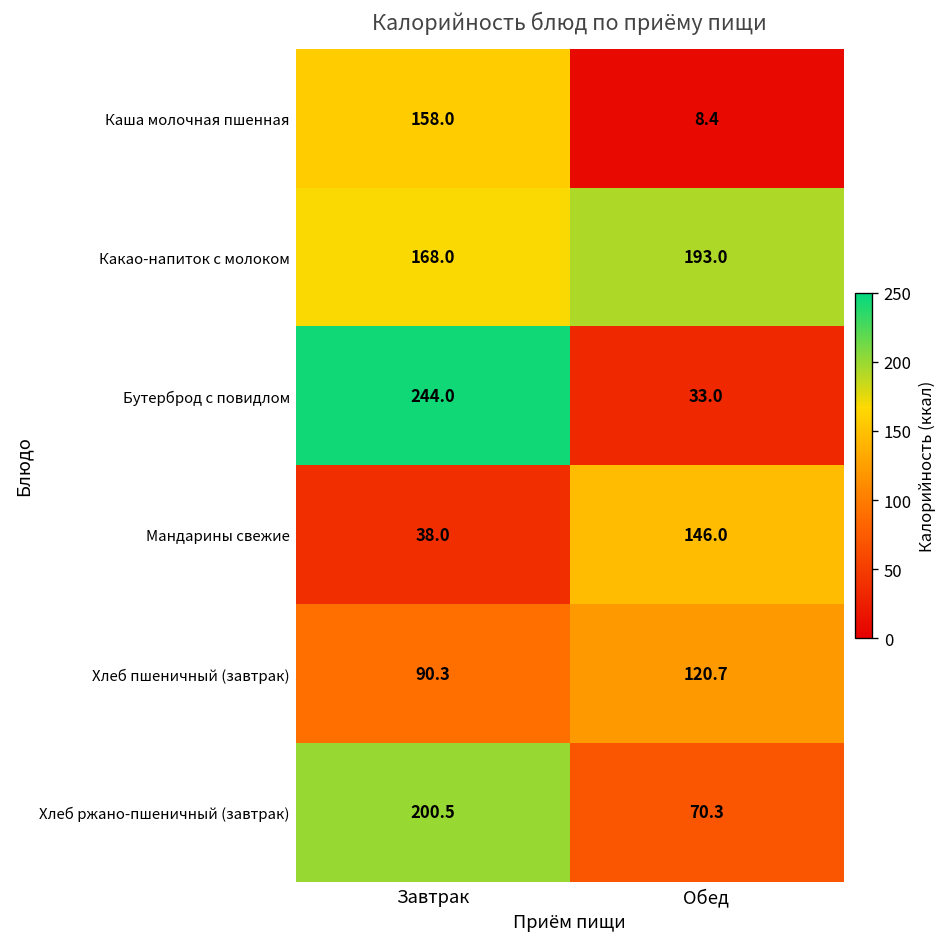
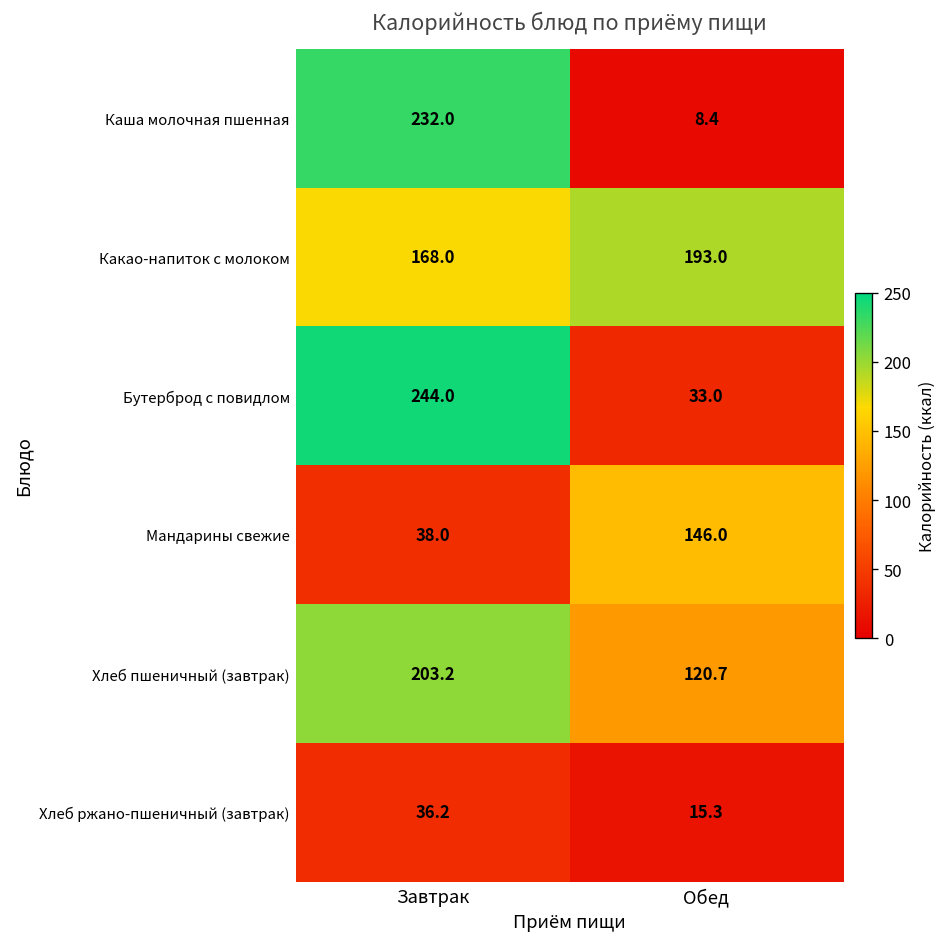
  {
    "Каша молочная пшенная": {
-     "Завтрак": 158.0,
+     "Завтрак": 232.0,
      "Обед": 8.4
    },
    "Какао-напиток с молоком": {
      "Завтрак": 168.0,
      "Обед": 193.0
    },
    "Бутерброд с повидлом": {
      "Завтрак": 244.0,
      "Обед": 33.0
    },
    "Мандарины свежие": {
      "Завтрак": 38.0,
      "Обед": 146.0
    },
    "Хлеб пшеничный (завтрак)": {
-     "Завтрак": 90.3,
+     "Завтрак": 203.2,
      "Обед": 120.7
    },
    "Хлеб ржано-пшеничный (завтрак)": {
-     "Завтрак": 200.5,
-     "Обед": 70.3
+     "Завтрак": 36.2,
+     "Обед": 15.3
    }
  }
